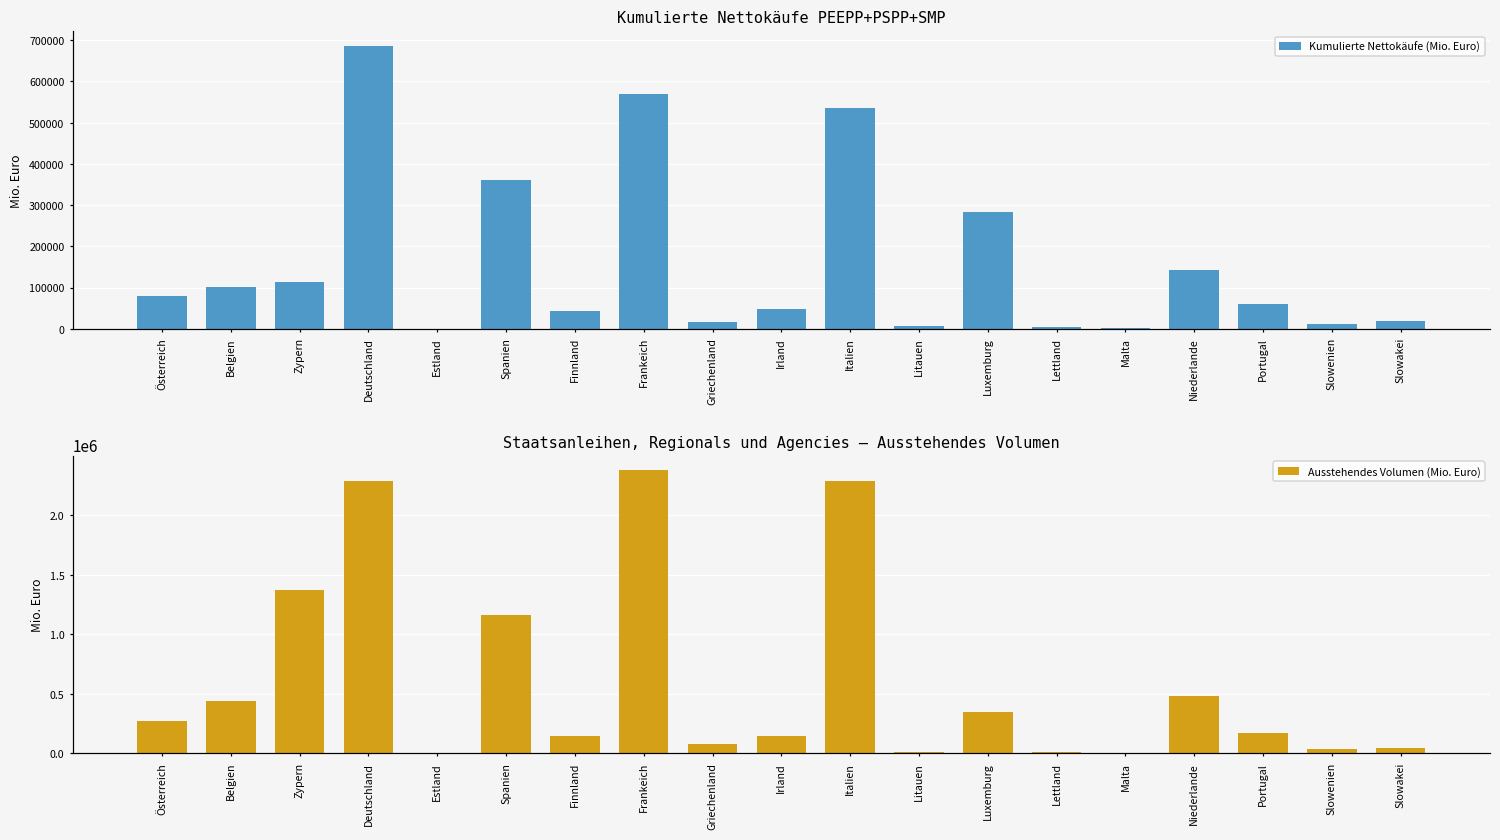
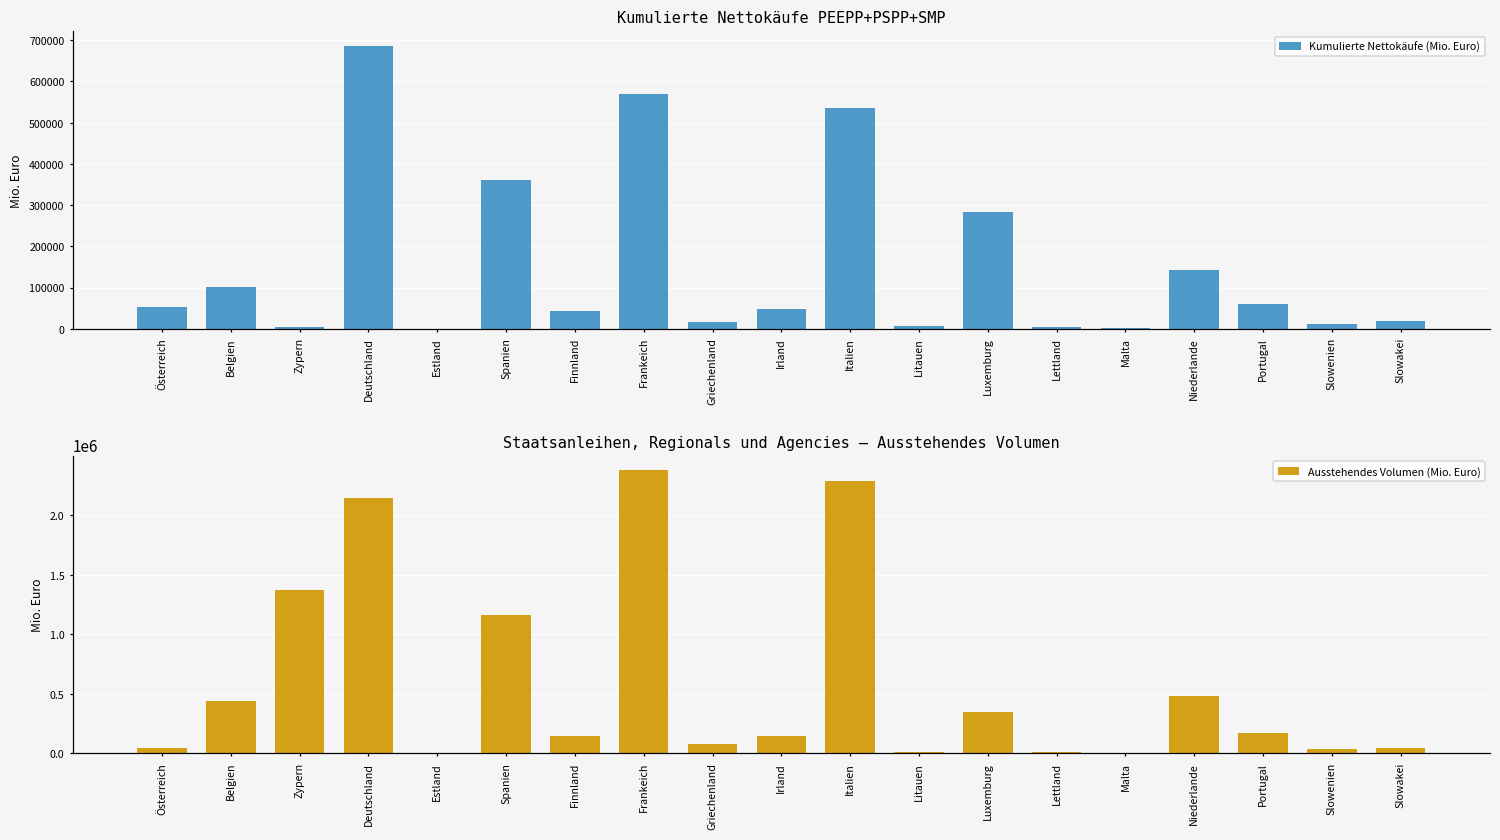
  {
    "Kumulierte Nettokäufe PEEPP+PSPP+SMP": {
-     "Österreich": 80000,
+     "Österreich": 50000,
      "Belgien": 100000,
-     "Zypern": 110000,
+     "Zypern": 0,
      "Deutschland": 690000,
      "Spanien": 360000,
      "Finnland": 40000,
      "Frankeich": 570000,
      "Griechenland": 20000,
      "Irland": 50000,
      "Italien": 540000,
      "Luxemburg": 280000,
      "Niederlande": 140000,
      "Portugal": 60000,
      "Slowenien": 10000,
      "Slowakei": 20000
    },
    "Staatsanleihen, Regionals und Agencies – Ausstehendes Volumen": {
-     "Österreich": 270000,
+     "Österreich": 40000,
      "Belgien": 440000,
      "Zypern": 1370000,
-     "Deutschland": 2280000,
+     "Deutschland": 2140000,
      "Spanien": 1160000,
      "Finnland": 150000,
      "Frankeich": 2380000,
      "Griechenland": 80000,
      "Irland": 150000,
      "Italien": 2290000,
      "Luxemburg": 350000,
      "Niederlande": 480000,
      "Portugal": 170000,
      "Slowenien": 30000,
      "Slowakei": 50000
    }
  }
